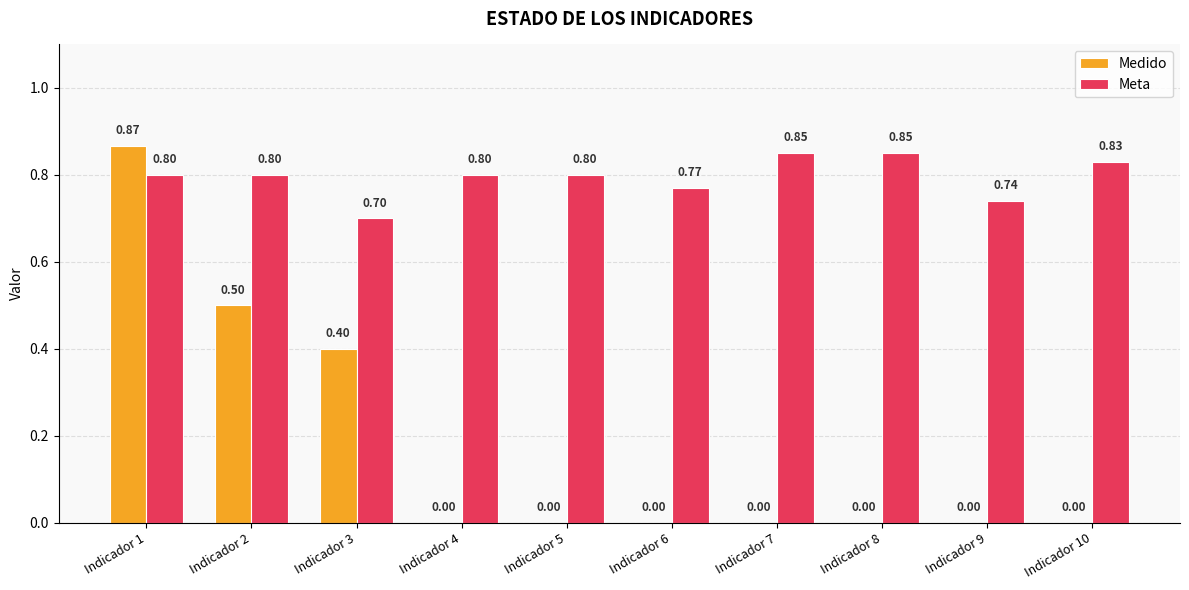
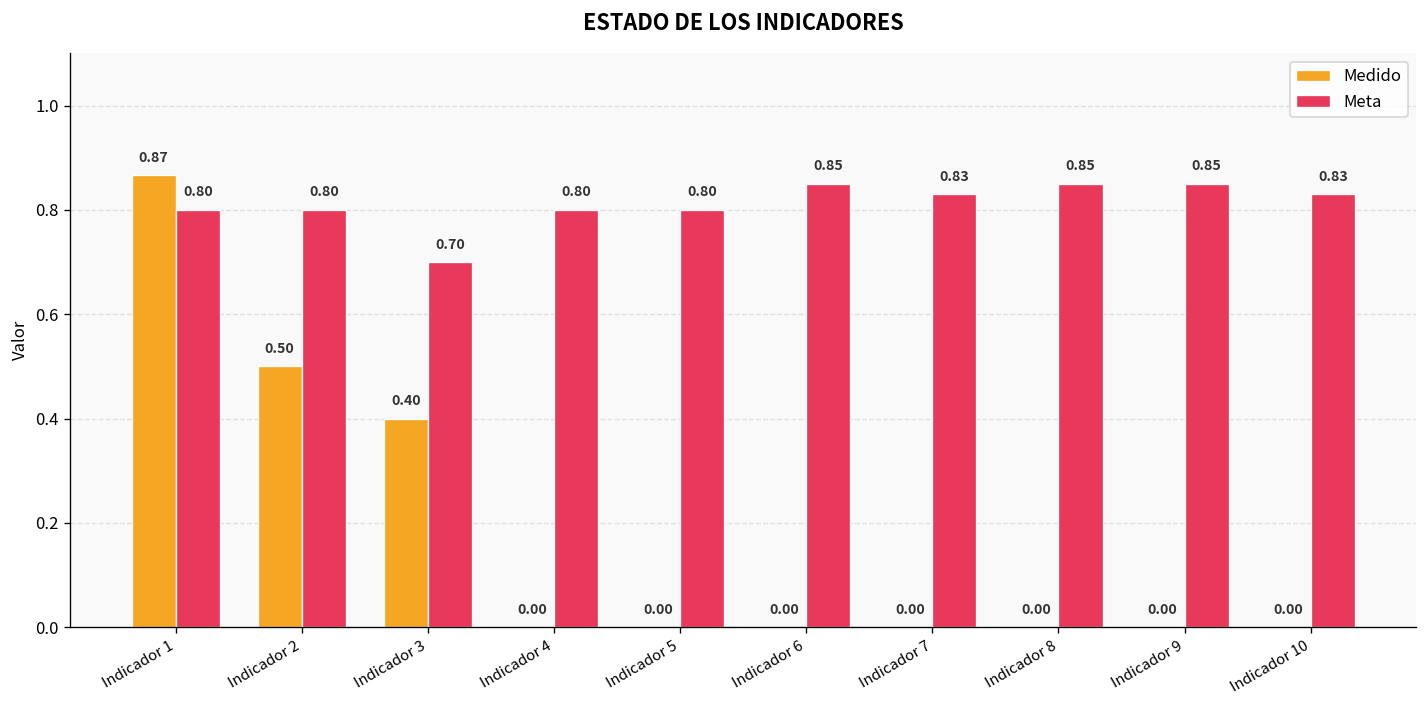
  {
    "Medido": {
      "Indicador 1": 0.87,
      "Indicador 2": 0.50,
      "Indicador 3": 0.40,
      "Indicador 4": 0.00,
      "Indicador 5": 0.00,
      "Indicador 6": 0.00,
      "Indicador 7": 0.00,
      "Indicador 8": 0.00,
      "Indicador 9": 0.00,
      "Indicador 10": 0.00
    },
    "Meta": {
      "Indicador 1": 0.80,
      "Indicador 2": 0.80,
      "Indicador 3": 0.70,
      "Indicador 4": 0.80,
      "Indicador 5": 0.80,
-     "Indicador 6": 0.77,
-     "Indicador 7": 0.85,
+     "Indicador 6": 0.85,
+     "Indicador 7": 0.83,
      "Indicador 8": 0.85,
-     "Indicador 9": 0.74,
+     "Indicador 9": 0.85,
      "Indicador 10": 0.83
    }
  }
